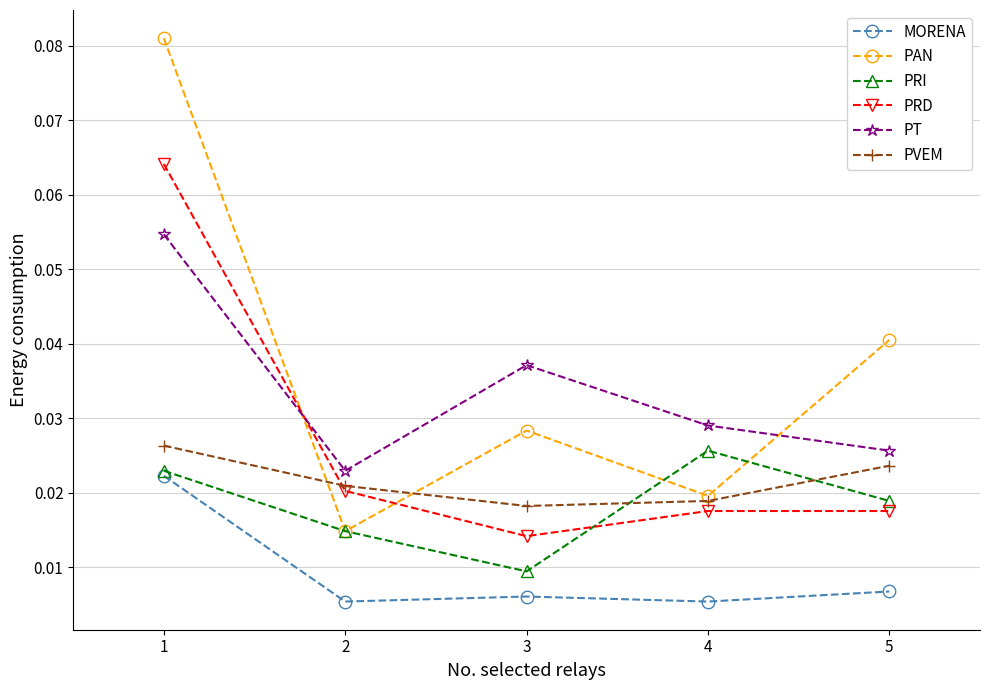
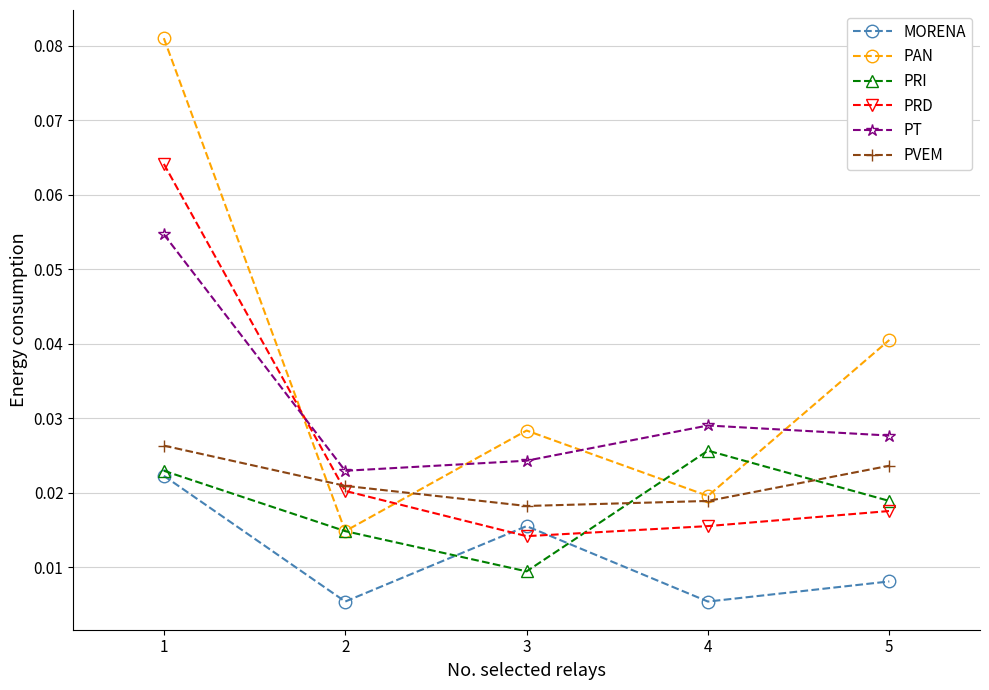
  {
    "MORENA": {
      "1": 0.022,
      "2": 0.005,
-     "3": 0.006,
+     "3": 0.016,
      "4": 0.005,
-     "5": 0.007
+     "5": 0.008
    },
    "PAN": {
      "1": 0.081,
      "3": 0.028,
      "4": 0.020,
      "5": 0.041
    },
    "PRI": {
      "1": 0.023,
      "3": 0.009,
      "4": 0.026,
      "5": 0.019
    },
    "PRD": {
      "1": 0.064,
      "2": 0.020,
      "3": 0.014,
-     "4": 0.018,
+     "4": 0.016,
      "5": 0.018
    },
    "PT": {
      "1": 0.055,
      "2": 0.023,
-     "3": 0.037,
+     "3": 0.024,
      "4": 0.029,
-     "5": 0.026
+     "5": 0.028
    },
    "PVEM": {
      "1": 0.026,
      "2": 0.021,
      "3": 0.018,
      "4": 0.019,
      "5": 0.024
    }
  }
